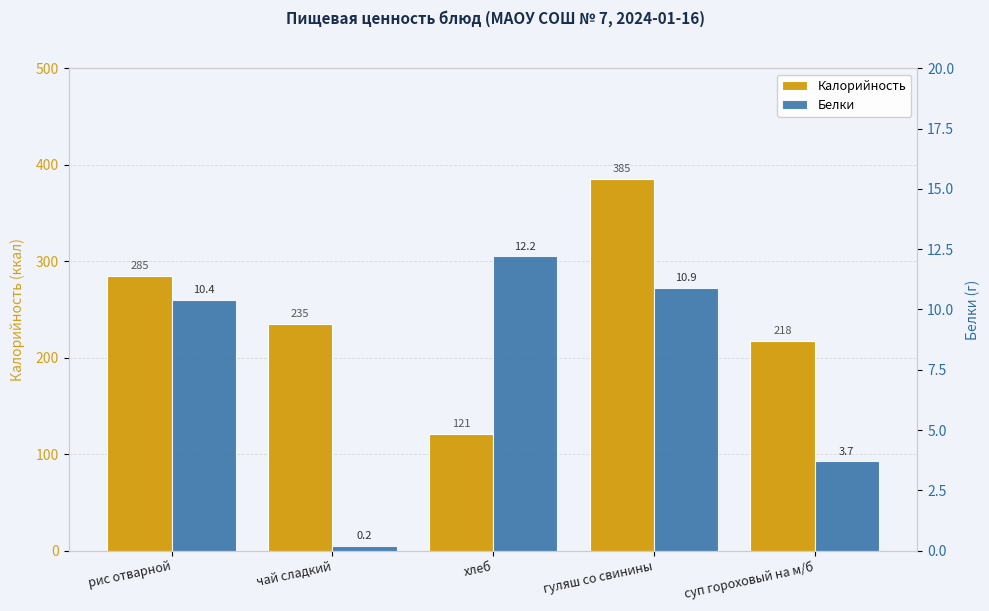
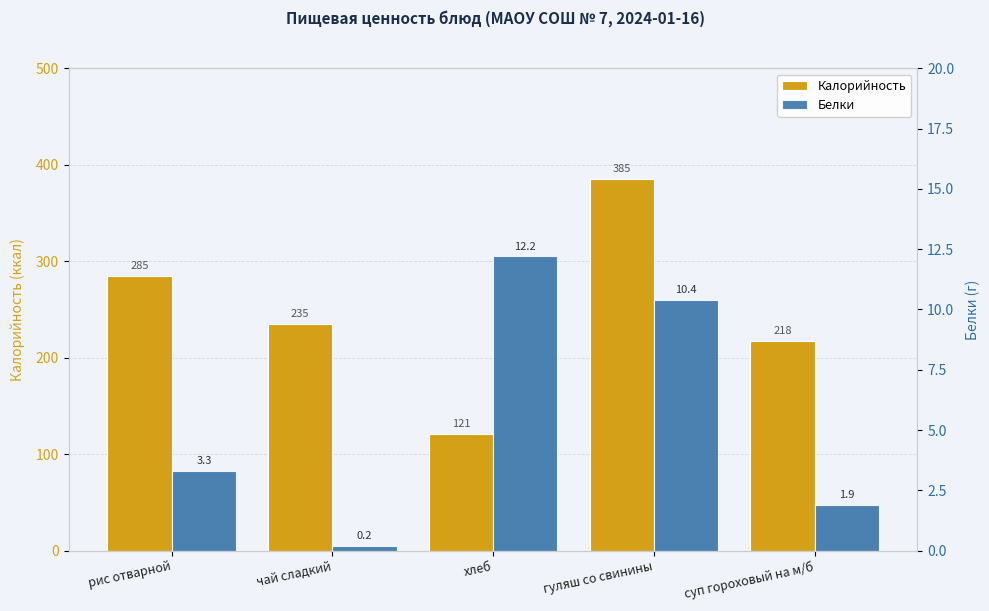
  {
    "Калорийность": {
      "рис отварной": 285,
      "чай сладкий": 235,
      "хлеб": 121,
      "гуляш со свинины": 385,
      "суп гороховый на м/б": 218
    },
    "Белки": {
-     "рис отварной": 10.4,
+     "рис отварной": 3.3,
      "чай сладкий": 0.2,
      "хлеб": 12.2,
-     "гуляш со свинины": 10.9,
-     "суп гороховый на м/б": 3.7
+     "гуляш со свинины": 10.4,
+     "суп гороховый на м/б": 1.9
    }
  }
